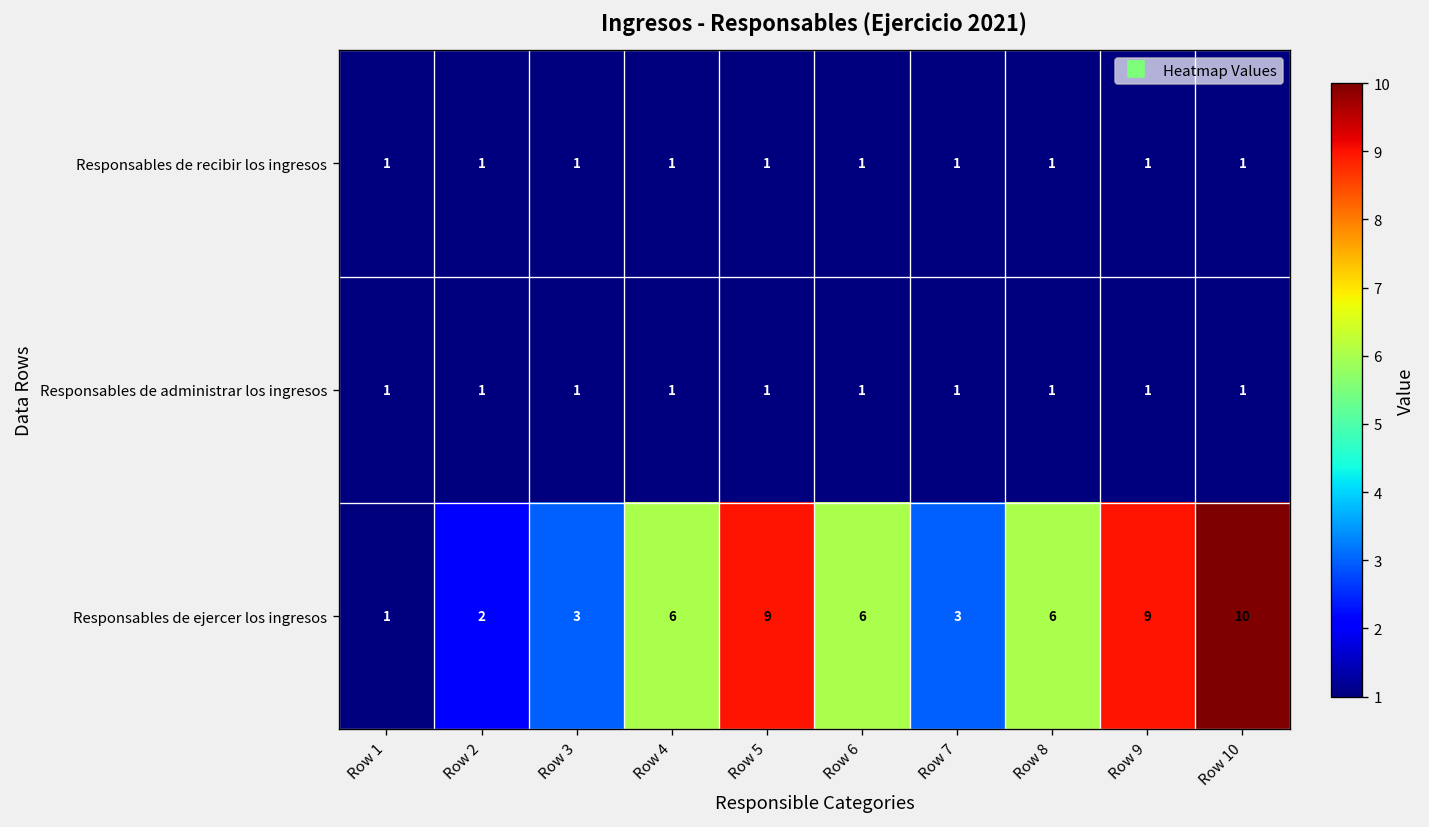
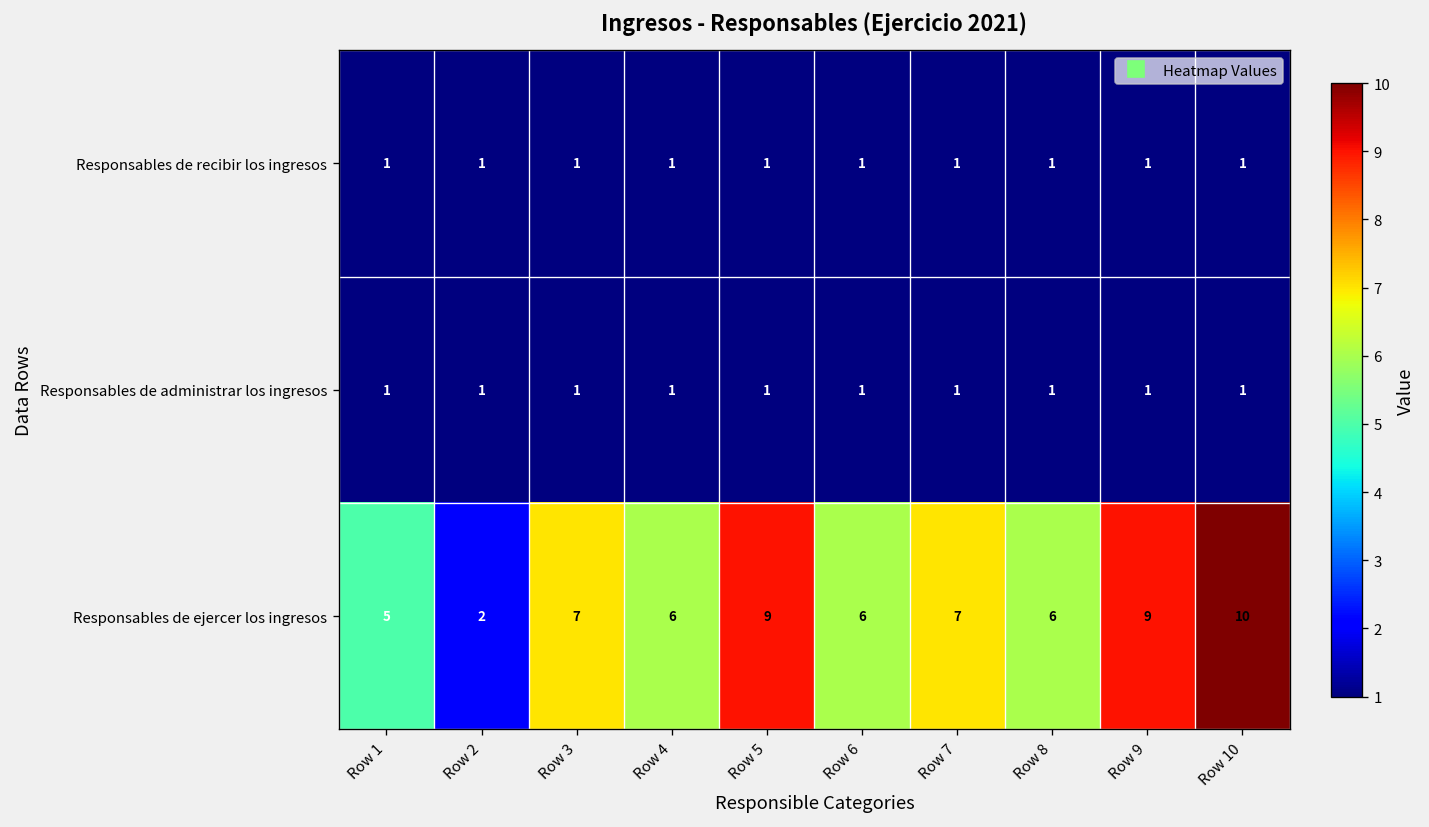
  {
    "Responsables de recibir los ingresos": {
      "Row 1": 1,
      "Row 2": 1,
      "Row 3": 1,
      "Row 4": 1,
      "Row 5": 1,
      "Row 6": 1,
      "Row 7": 1,
      "Row 8": 1,
      "Row 9": 1,
      "Row 10": 1
    },
    "Responsables de administrar los ingresos": {
      "Row 1": 1,
      "Row 2": 1,
      "Row 3": 1,
      "Row 4": 1,
      "Row 5": 1,
      "Row 6": 1,
      "Row 7": 1,
      "Row 8": 1,
      "Row 9": 1,
      "Row 10": 1
    },
    "Responsables de ejercer los ingresos": {
-     "Row 1": 1,
+     "Row 1": 5,
      "Row 2": 2,
-     "Row 3": 3,
+     "Row 3": 7,
      "Row 4": 6,
      "Row 5": 9,
      "Row 6": 6,
-     "Row 7": 3,
+     "Row 7": 7,
      "Row 8": 6,
      "Row 9": 9,
      "Row 10": 10
    }
  }
